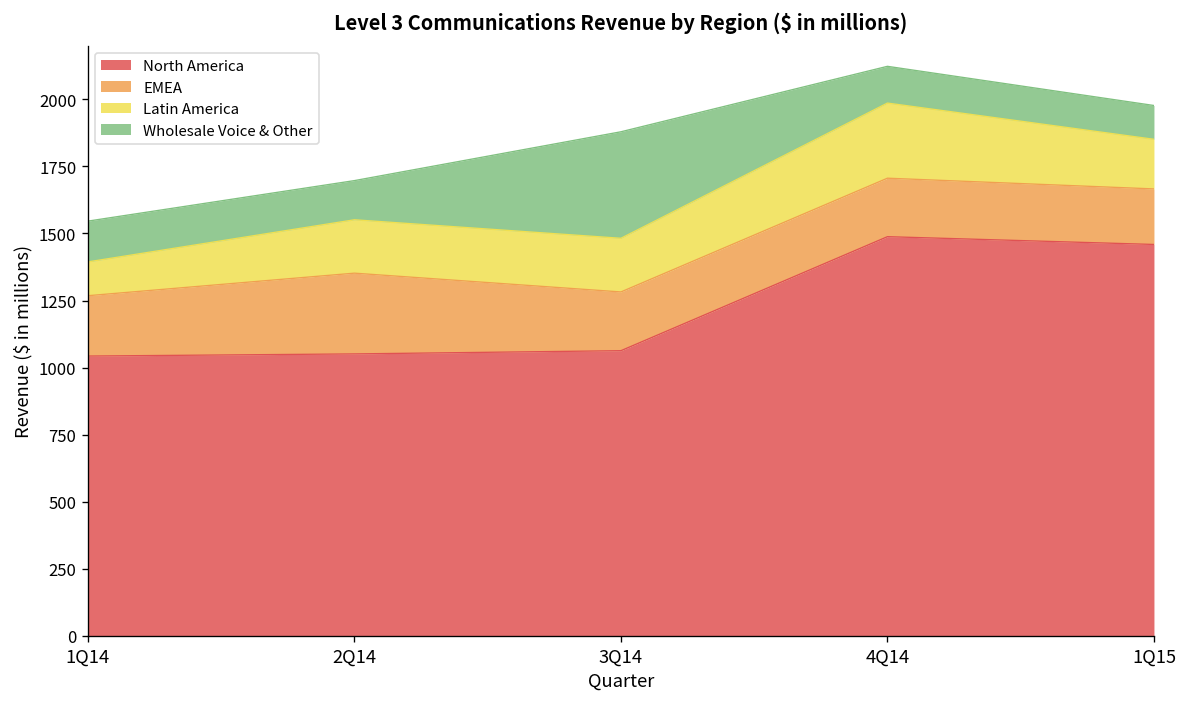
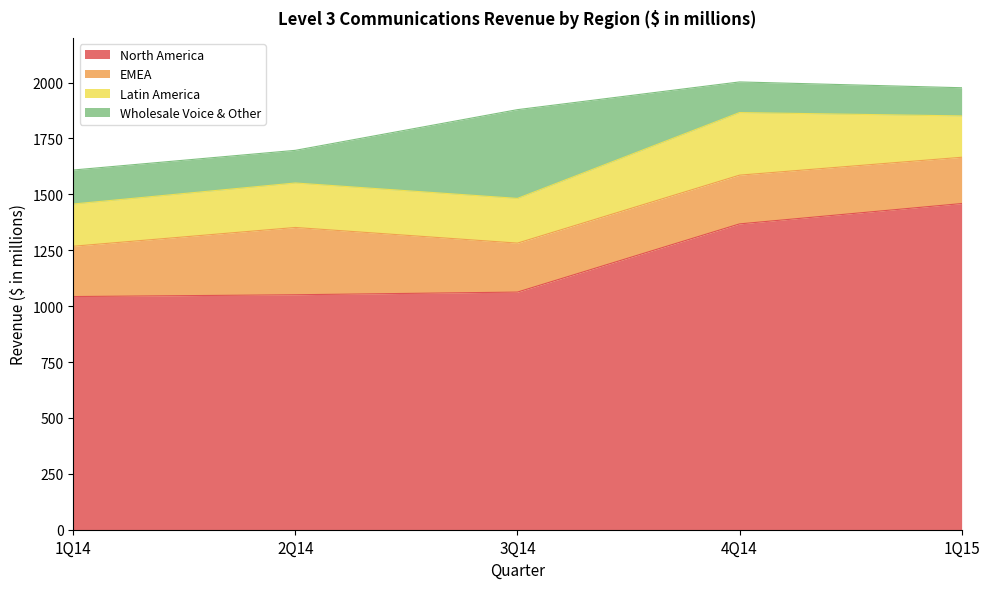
  {
    "North America": {
      "1Q14": 1040,
      "2Q14": 1050,
      "3Q14": 1060,
-     "4Q14": 1490,
+     "4Q14": 1370,
      "1Q15": 1460
    },
    "EMEA": {
      "1Q14": 230,
      "2Q14": 300,
      "3Q14": 220,
      "4Q14": 220,
      "1Q15": 210
    },
    "Latin America": {
-     "1Q14": 130,
+     "1Q14": 190,
      "2Q14": 200,
      "3Q14": 200,
      "4Q14": 280,
      "1Q15": 190
    },
    "Wholesale Voice & Other": {
      "1Q14": 150,
      "2Q14": 150,
      "3Q14": 400,
      "4Q14": 140,
      "1Q15": 130
    }
  }
